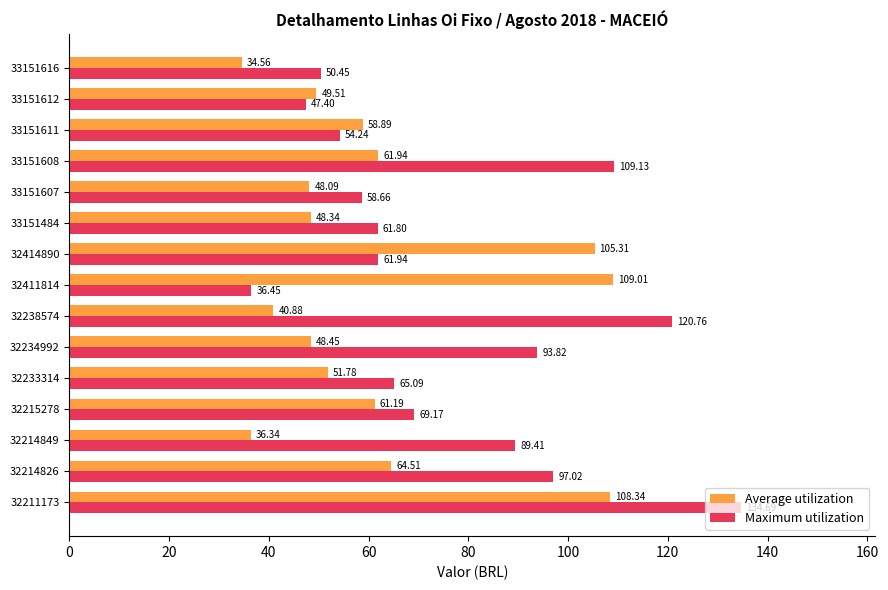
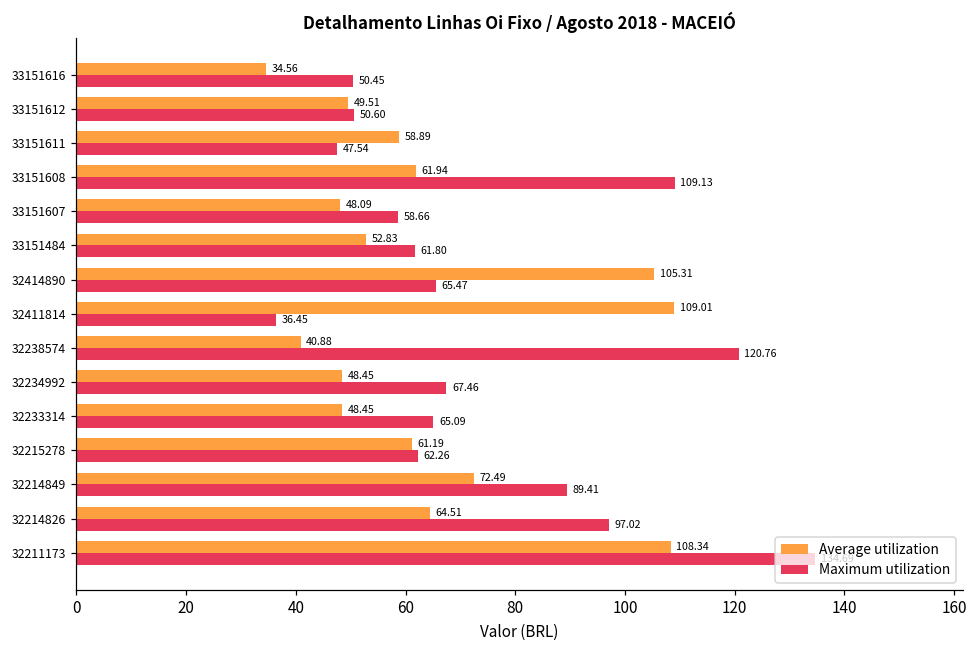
  {
    "Average utilization": {
      "33151616": 34.56,
      "33151612": 49.51,
      "33151611": 58.89,
      "33151608": 61.94,
      "33151607": 48.09,
-     "33151484": 48.34,
+     "33151484": 52.83,
      "32414890": 105.31,
      "32411814": 109.01,
      "32238574": 40.88,
      "32234992": 48.45,
-     "32233314": 51.78,
+     "32233314": 48.45,
      "32215278": 61.19,
-     "32214849": 36.34,
+     "32214849": 72.49,
      "32214826": 64.51,
      "32211173": 108.34
    },
    "Maximum utilization": {
      "33151616": 50.45,
-     "33151612": 47.40,
-     "33151611": 54.24,
+     "33151612": 50.60,
+     "33151611": 47.54,
      "33151608": 109.13,
      "33151607": 58.66,
      "33151484": 61.80,
-     "32414890": 61.94,
+     "32414890": 65.47,
      "32411814": 36.45,
      "32238574": 120.76,
-     "32234992": 93.82,
+     "32234992": 67.46,
      "32233314": 65.09,
-     "32215278": 69.17,
+     "32215278": 62.26,
      "32214849": 89.41,
      "32214826": 97.02
    }
  }
